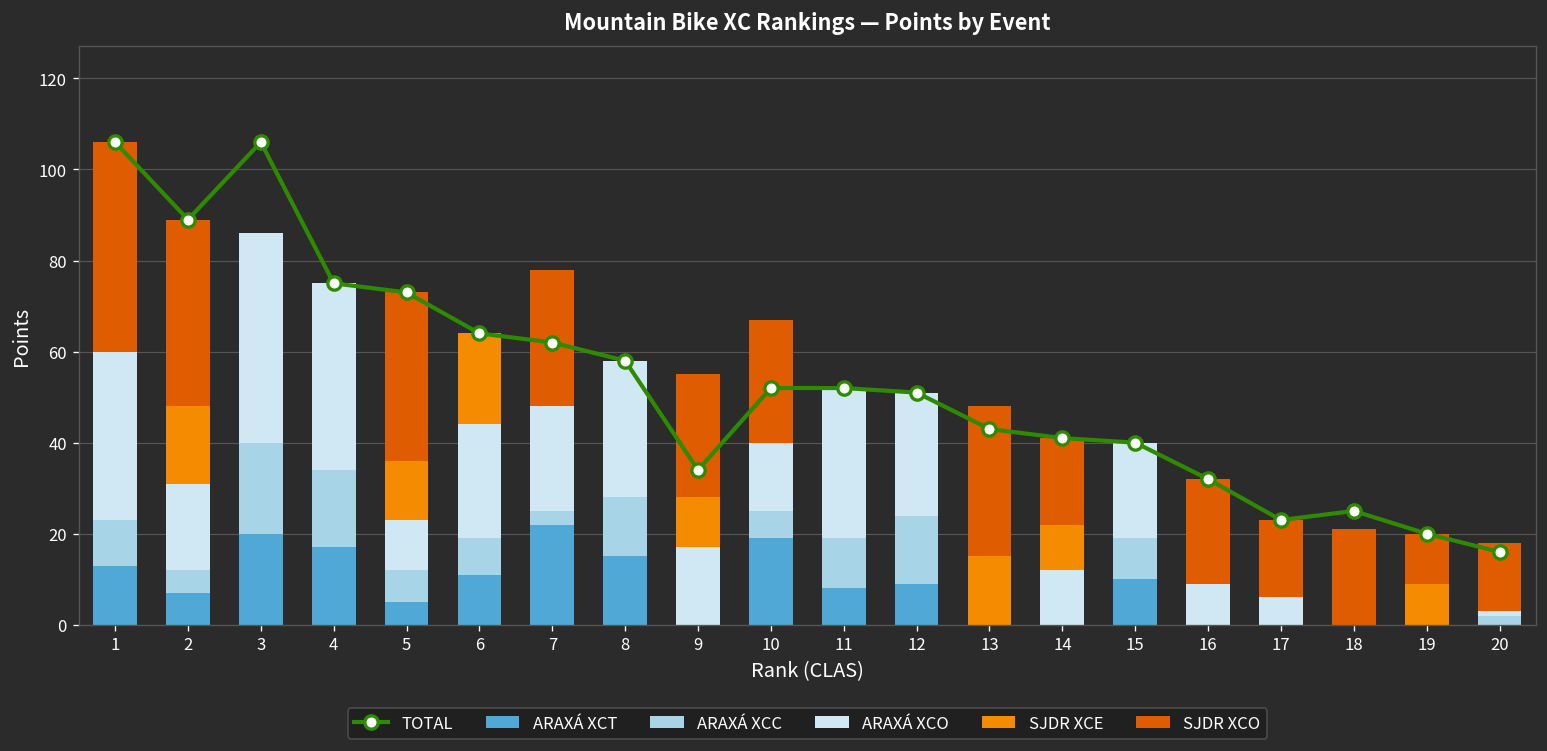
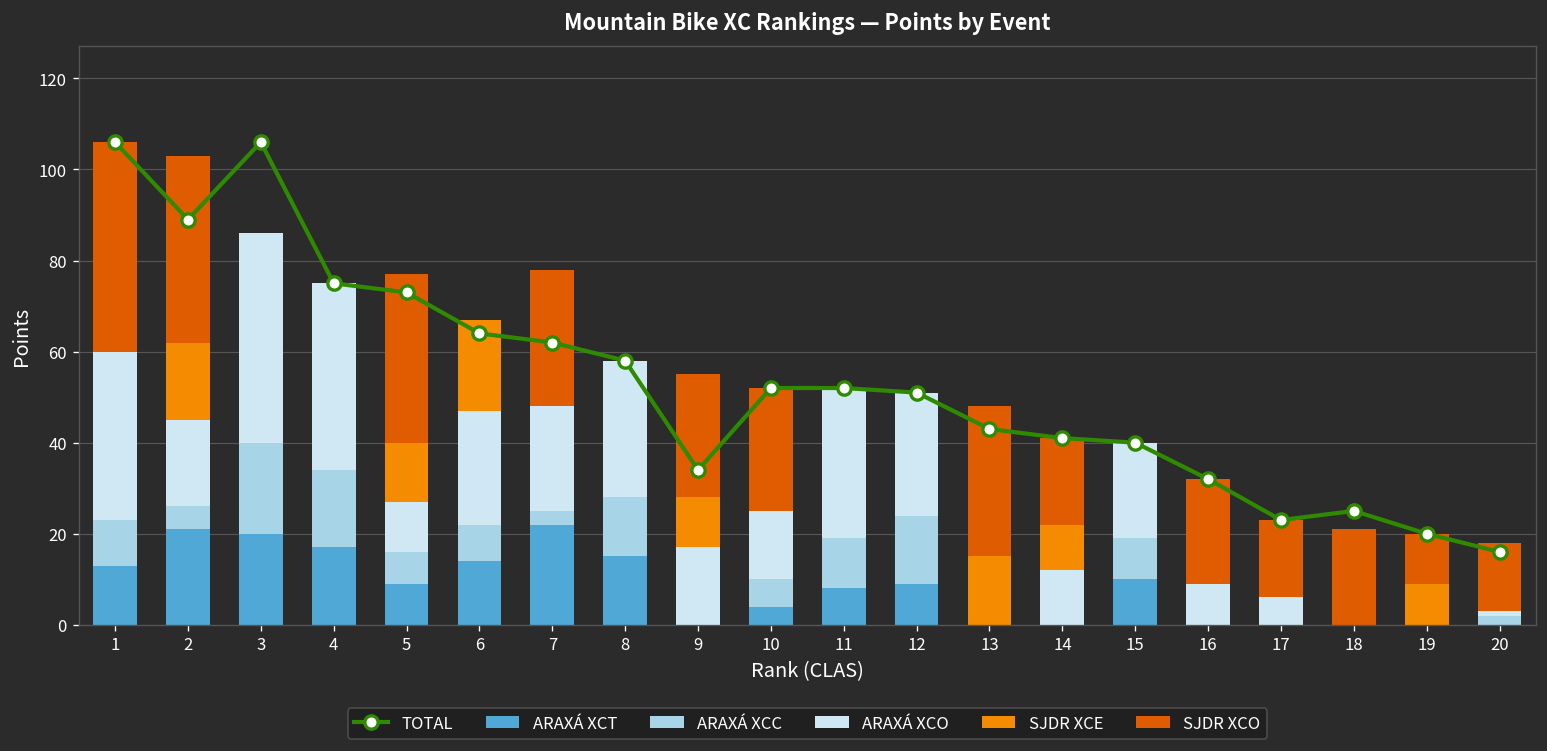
  {
    "TOTAL": {
      "1": 106,
      "2": 89,
      "3": 106,
      "4": 75,
      "5": 73,
      "6": 64,
      "7": 62,
      "8": 58,
      "9": 34,
      "10": 52,
      "11": 52,
      "12": 51,
      "13": 43,
      "14": 41,
      "15": 40,
      "16": 32,
      "17": 23,
      "18": 25,
      "19": 20,
      "20": 16
    },
    "ARAXÁ XCT": {
      "1": 13,
-     "2": 7,
+     "2": 21,
      "3": 20,
      "4": 17,
-     "5": 5,
-     "6": 11,
+     "5": 9,
+     "6": 14,
      "7": 22,
      "8": 15,
      "9": 0,
-     "10": 19,
+     "10": 4,
      "11": 8,
      "12": 9,
      "13": 0,
      "14": 0,
      "15": 10,
      "16": 0,
      "17": 0,
      "18": 0,
      "19": 0,
      "20": 0
    }
  }
